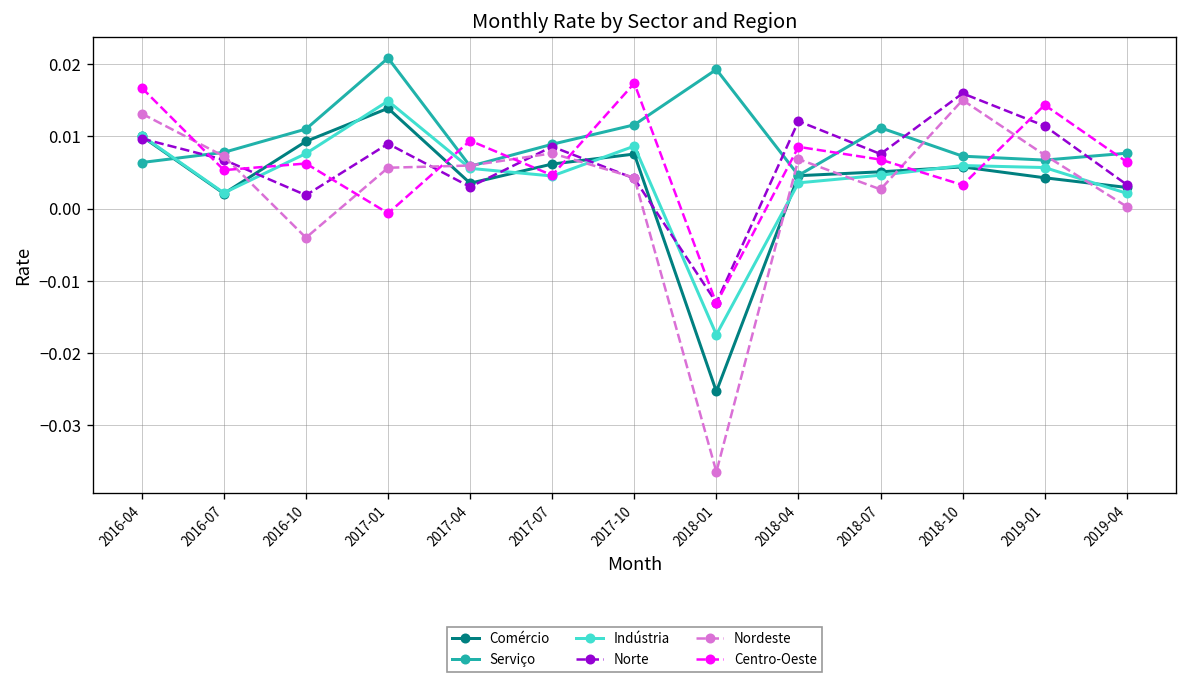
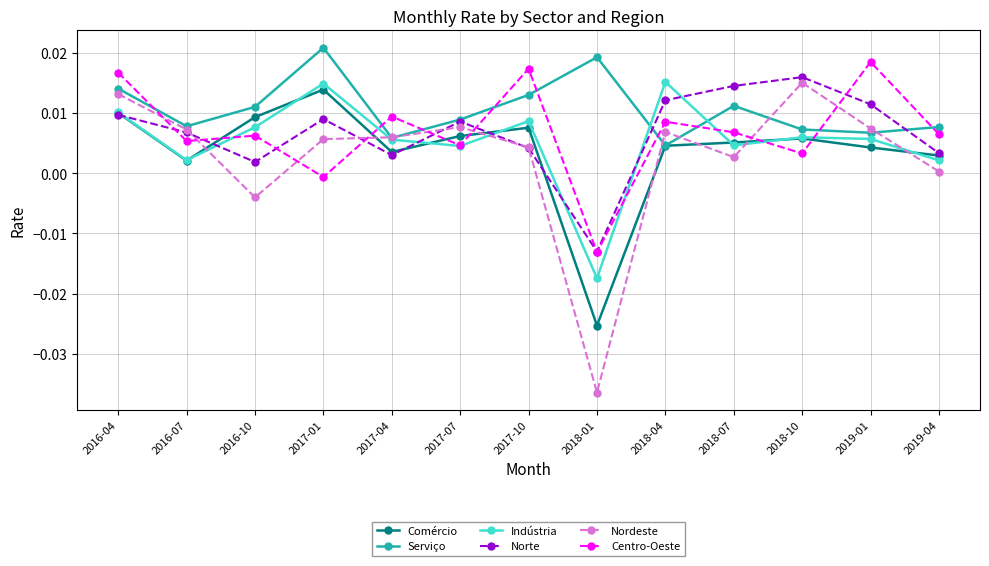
  {
    "Comércio": {
      "2016-10": 0.009,
      "2017-01": 0.014,
      "2017-04": 0.004,
      "2017-07": 0.006,
      "2017-10": 0.008,
      "2018-01": -0.025,
      "2018-07": 0.005,
      "2019-01": 0.004
    },
    "Serviço": {
-     "2016-04": 0.006,
+     "2016-04": 0.014,
      "2016-07": 0.008,
      "2016-10": 0.011,
      "2017-01": 0.021,
-     "2017-10": 0.012,
+     "2017-10": 0.013,
      "2018-01": 0.019,
      "2018-07": 0.011,
      "2018-10": 0.007,
      "2019-01": 0.007,
      "2019-04": 0.008
    },
    "Indústria": {
      "2016-10": 0.008,
      "2017-01": 0.015,
      "2017-10": 0.009,
      "2018-01": -0.017,
-     "2018-04": 0.004,
+     "2018-04": 0.015,
      "2018-07": 0.005,
      "2019-01": 0.006,
      "2019-04": 0.002
    },
    "Norte": {
      "2016-07": 0.007,
      "2016-10": 0.002,
      "2017-01": 0.009,
      "2017-04": 0.003,
      "2018-04": 0.012,
-     "2018-07": 0.008,
+     "2018-07": 0.015,
      "2018-10": 0.016,
      "2019-01": 0.011
    },
    "Nordeste": {
      "2016-04": 0.013,
      "2016-07": 0.007,
      "2016-10": -0.004,
      "2017-01": 0.006,
      "2017-07": 0.008,
      "2018-01": -0.036,
      "2018-04": 0.007,
      "2018-07": 0.003,
      "2018-10": 0.015,
      "2019-01": 0.007,
      "2019-04": 0.000
    },
    "Centro-Oeste": {
      "2016-04": 0.017,
      "2016-07": 0.005,
      "2016-10": 0.006,
      "2017-01": -0.001,
      "2017-04": 0.009,
      "2017-10": 0.017,
      "2018-04": 0.009,
      "2018-07": 0.007,
      "2018-10": 0.003,
-     "2019-01": 0.014,
+     "2019-01": 0.019,
      "2019-04": 0.006
    }
  }
